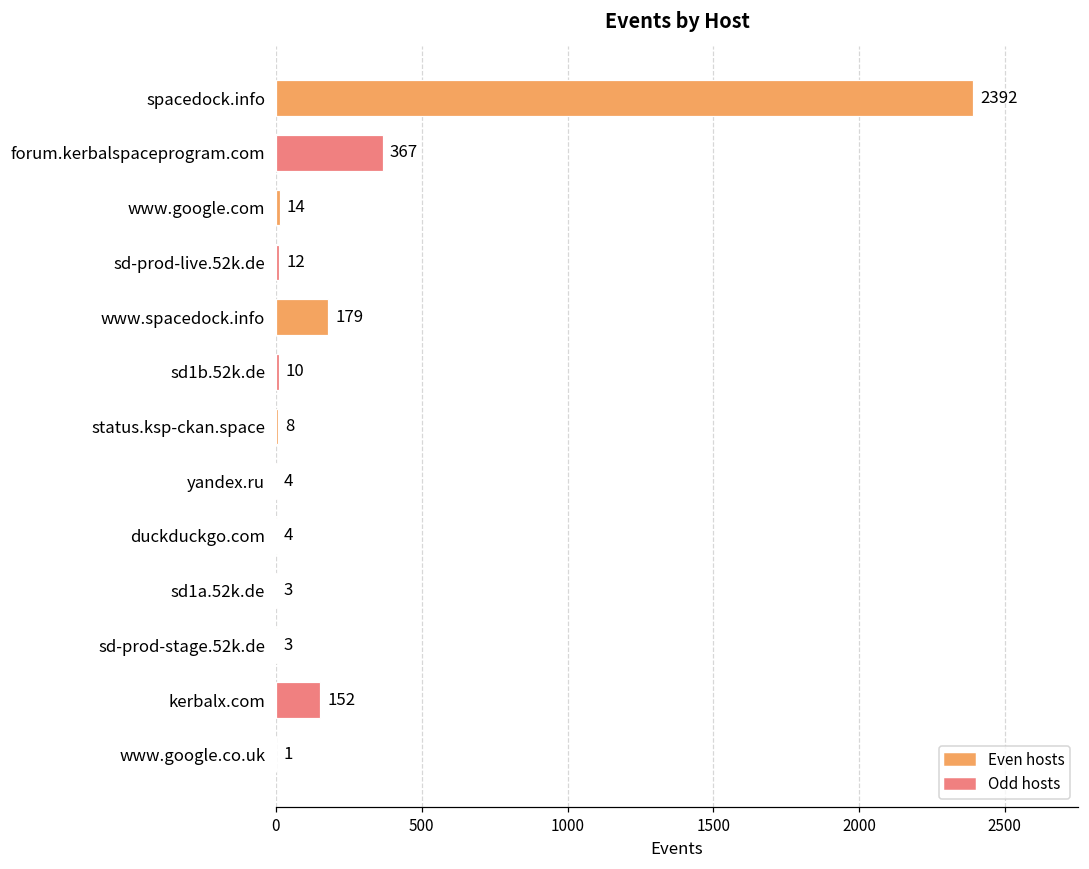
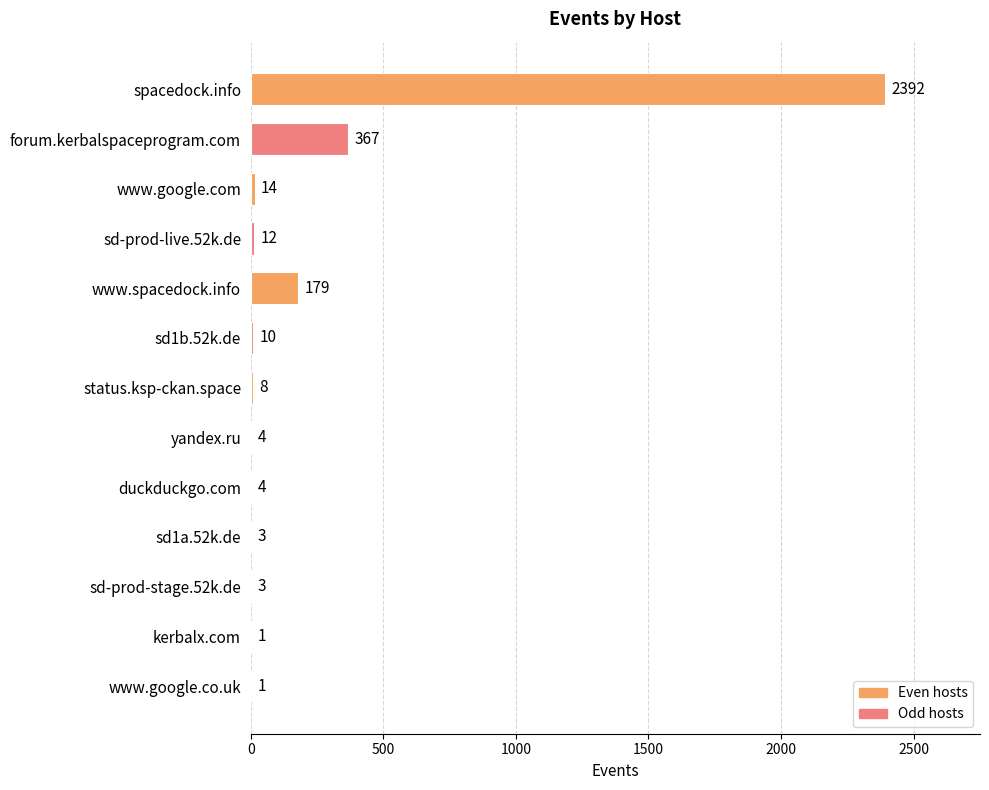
  {
    "spacedock.info": 2392,
    "forum.kerbalspaceprogram.com": 367,
    "www.google.com": 14,
    "sd-prod-live.52k.de": 12,
    "www.spacedock.info": 179,
    "sd1b.52k.de": 10,
    "status.ksp-ckan.space": 8,
    "yandex.ru": 4,
    "duckduckgo.com": 4,
    "sd1a.52k.de": 3,
    "sd-prod-stage.52k.de": 3,
-   "kerbalx.com": 152,
+   "kerbalx.com": 1,
    "www.google.co.uk": 1
  }
